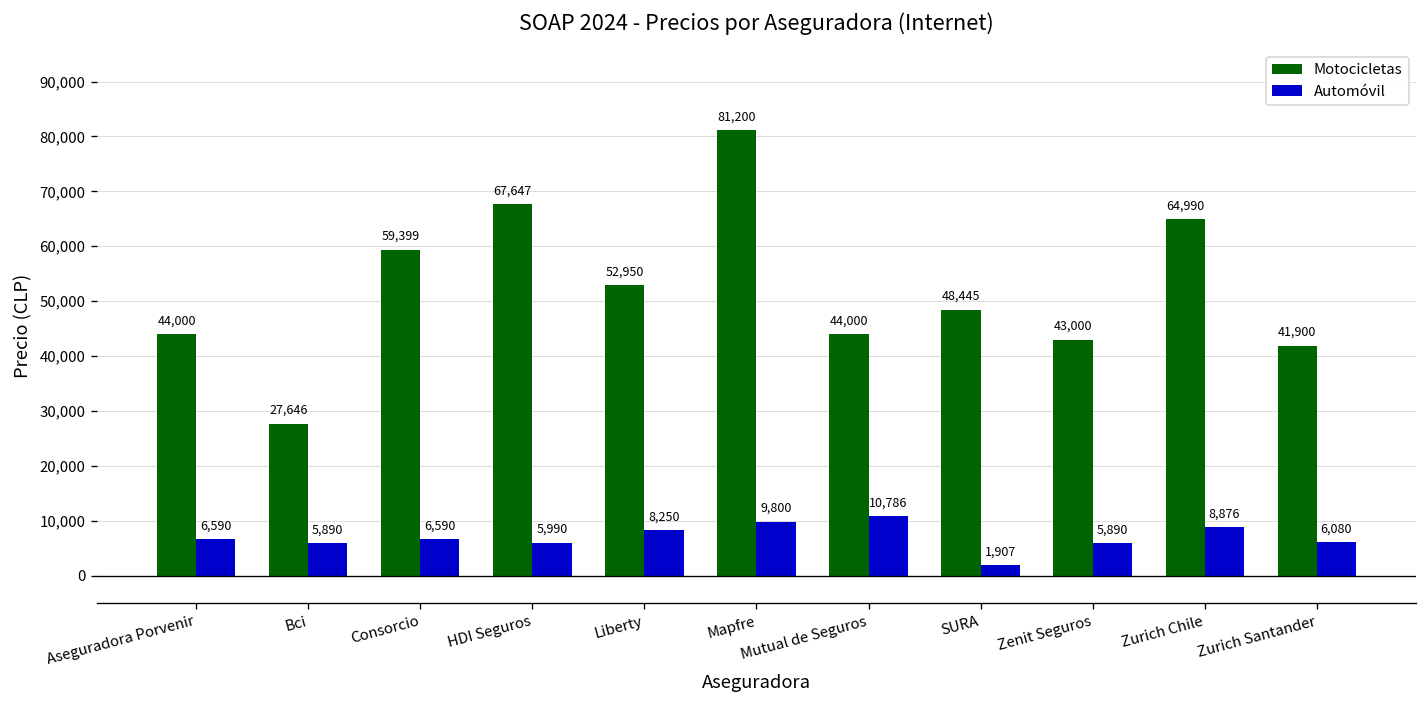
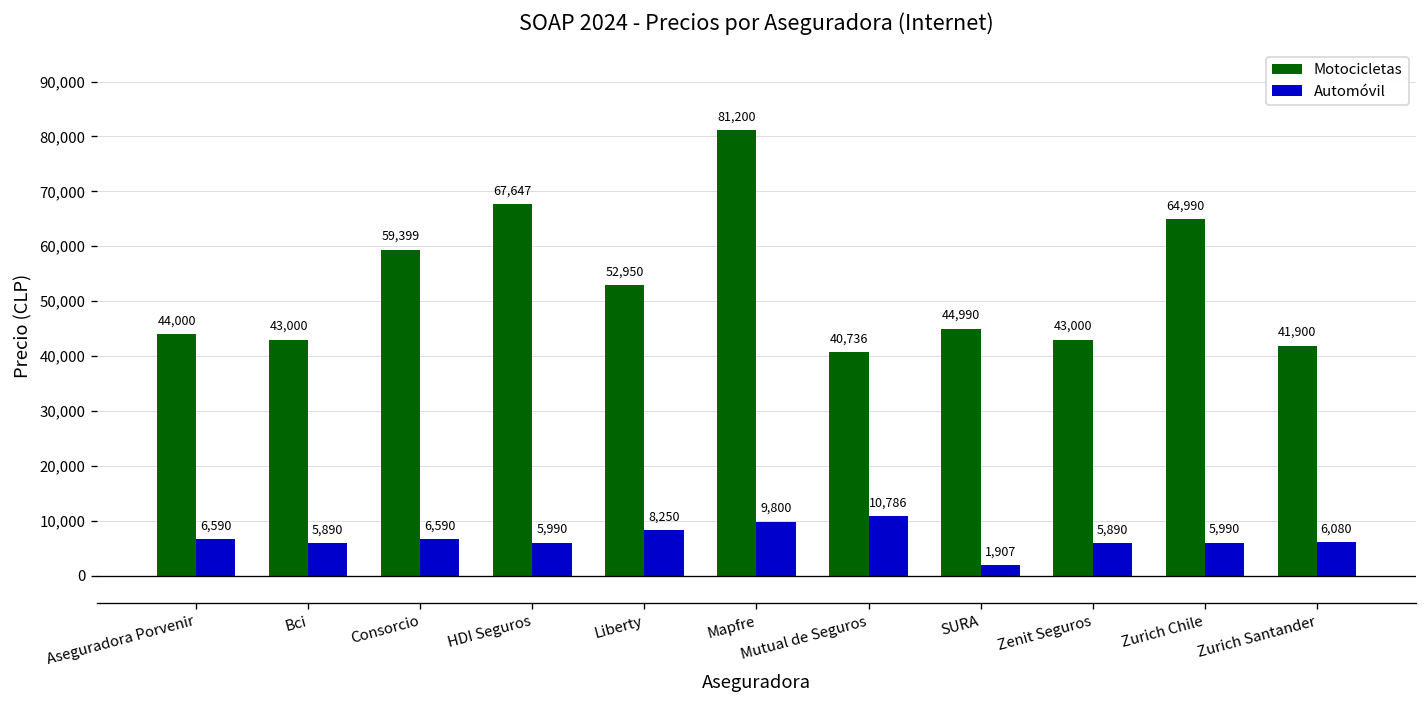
  {
    "Motocicletas": {
      "Aseguradora Porvenir": "44,000",
-     "Bci": "27,646",
+     "Bci": "43,000",
      "Consorcio": "59,399",
      "HDI Seguros": "67,647",
      "Liberty": "52,950",
      "Mapfre": "81,200",
-     "Mutual de Seguros": "44,000",
-     "SURA": "48,445",
+     "Mutual de Seguros": "40,736",
+     "SURA": "44,990",
      "Zenit Seguros": "43,000",
      "Zurich Chile": "64,990",
      "Zurich Santander": "41,900"
    },
    "Automóvil": {
      "Aseguradora Porvenir": "6,590",
      "Bci": "5,890",
      "Consorcio": "6,590",
      "HDI Seguros": "5,990",
      "Liberty": "8,250",
      "Mapfre": "9,800",
      "Mutual de Seguros": "10,786",
      "SURA": "1,907",
      "Zenit Seguros": "5,890",
-     "Zurich Chile": "8,876",
+     "Zurich Chile": "5,990",
      "Zurich Santander": "6,080"
    }
  }
